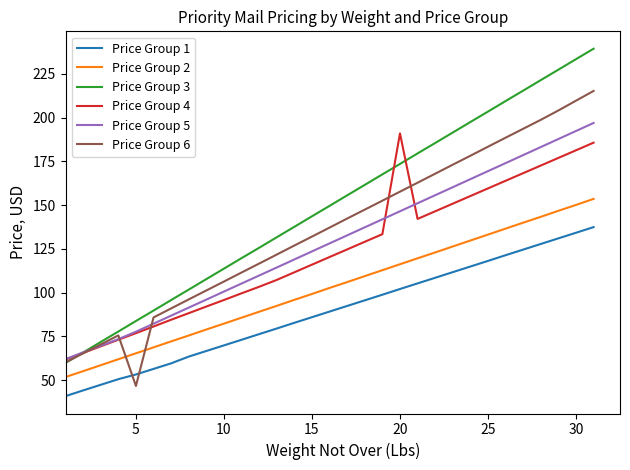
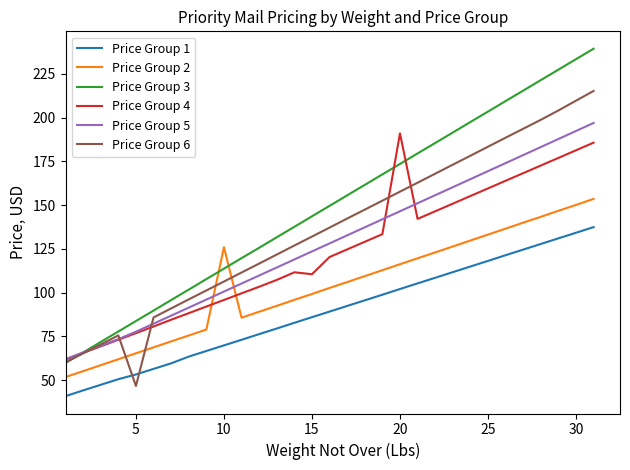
  {
    "Price Group 1": {
      "5": 53,
      "10": 70,
      "15": 86,
      "20": 102,
      "25": 118,
      "30": 134
    },
    "Price Group 2": {
      "5": 65,
-     "10": 82,
+     "10": 126,
      "15": 99,
      "20": 116,
      "25": 133,
      "30": 150
    },
    "Price Group 3": {
      "5": 84,
      "10": 114,
      "15": 144,
      "20": 174,
      "25": 204,
      "30": 233
    },
    "Price Group 4": {
      "10": 96,
-     "15": 116,
+     "15": 111,
      "20": 191,
      "25": 160,
      "30": 181
    },
    "Price Group 5": {
      "10": 101,
      "15": 124,
      "20": 147,
      "25": 169,
      "30": 192
    },
    "Price Group 6": {
      "5": 47,
      "10": 106,
      "15": 132,
      "20": 158,
      "25": 183,
      "30": 210
    }
  }
